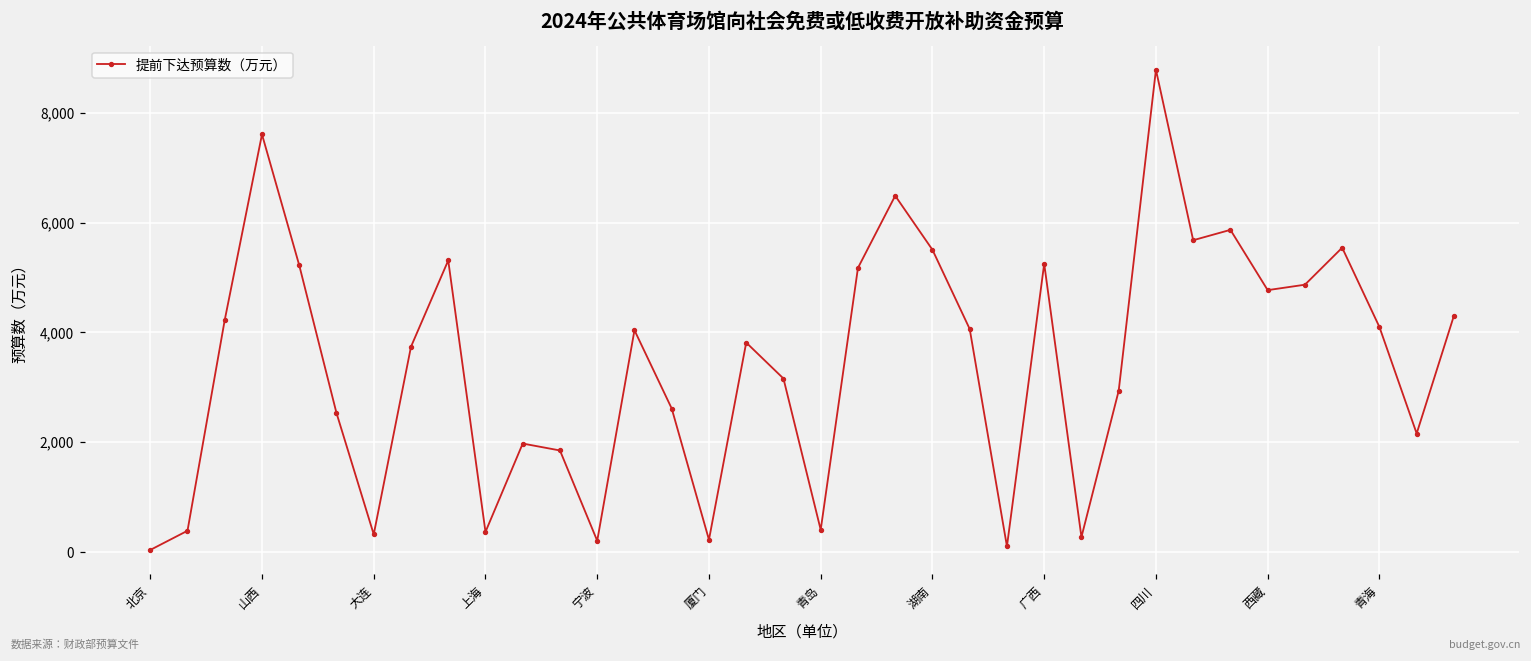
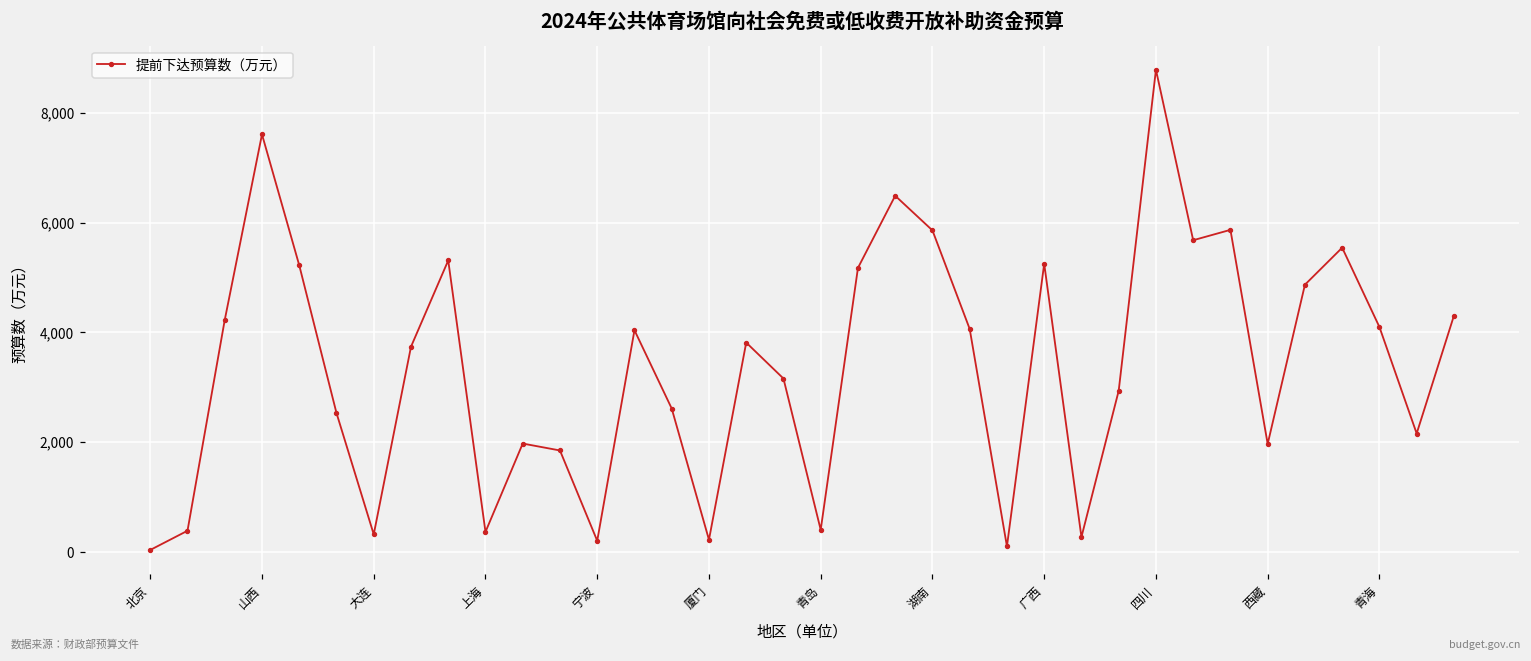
  {
    "北京": "0",
    "山西": "7,600",
    "大连": "300",
    "上海": "400",
    "宁波": "200",
    "厦门": "200",
    "青岛": "400",
-   "湖南": "5,500",
+   "湖南": "5,900",
    "广西": "5,300",
    "四川": "8,800",
-   "西藏": "4,800",
+   "西藏": "2,000",
    "青海": "4,100"
  }
